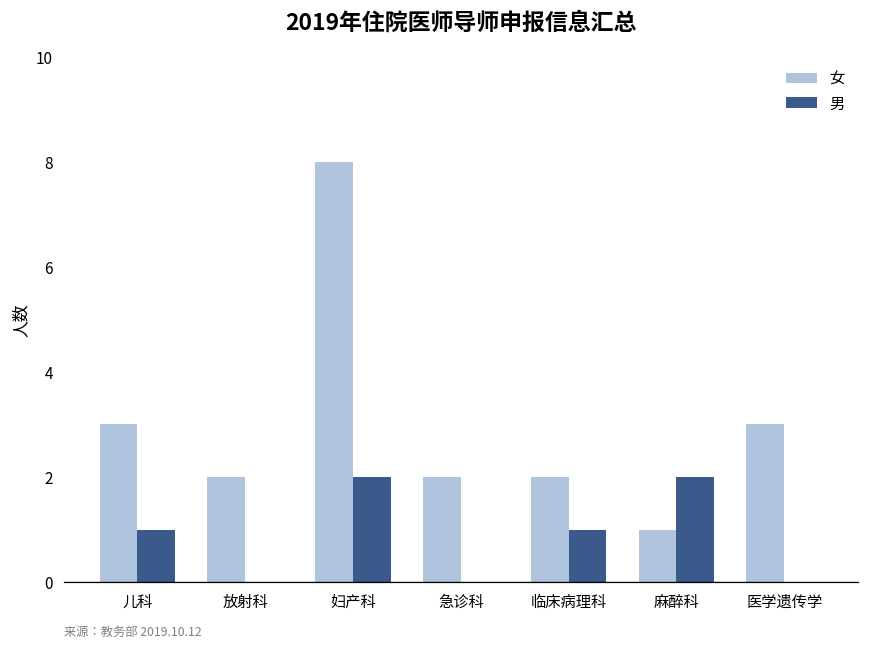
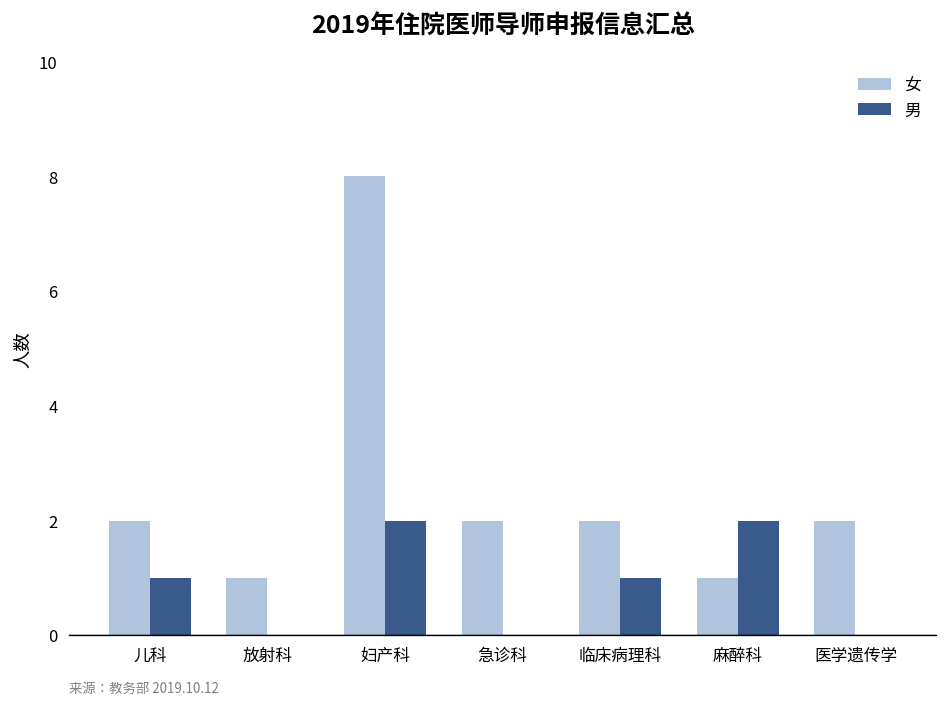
  {
    "女": {
-     "儿科": 3,
-     "放射科": 2,
+     "儿科": 2,
+     "放射科": 1,
      "妇产科": 8,
      "急诊科": 2,
      "临床病理科": 2,
      "麻醉科": 1,
-     "医学遗传学": 3
+     "医学遗传学": 2
    },
    "男": {
      "儿科": 1,
      "放射科": 0,
      "妇产科": 2,
      "急诊科": 0,
      "临床病理科": 1,
      "麻醉科": 2,
      "医学遗传学": 0
    }
  }
